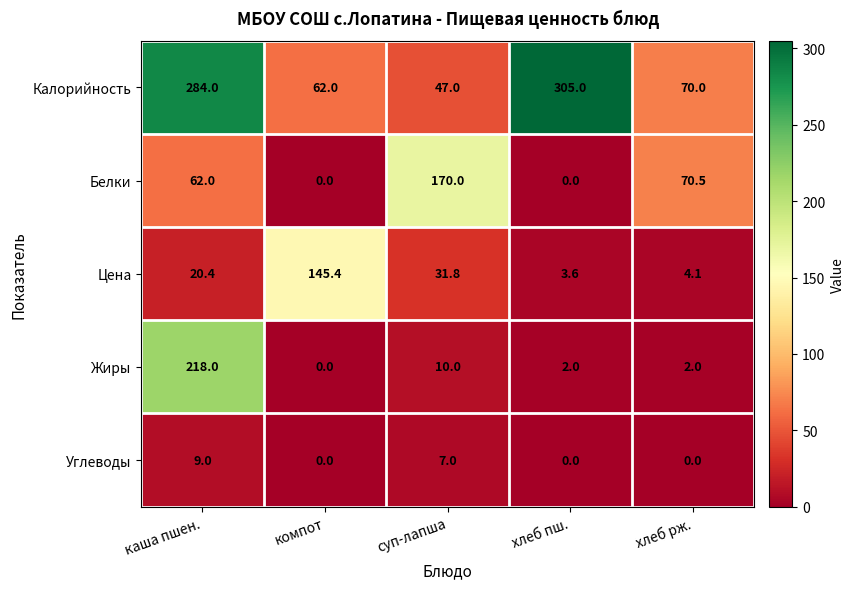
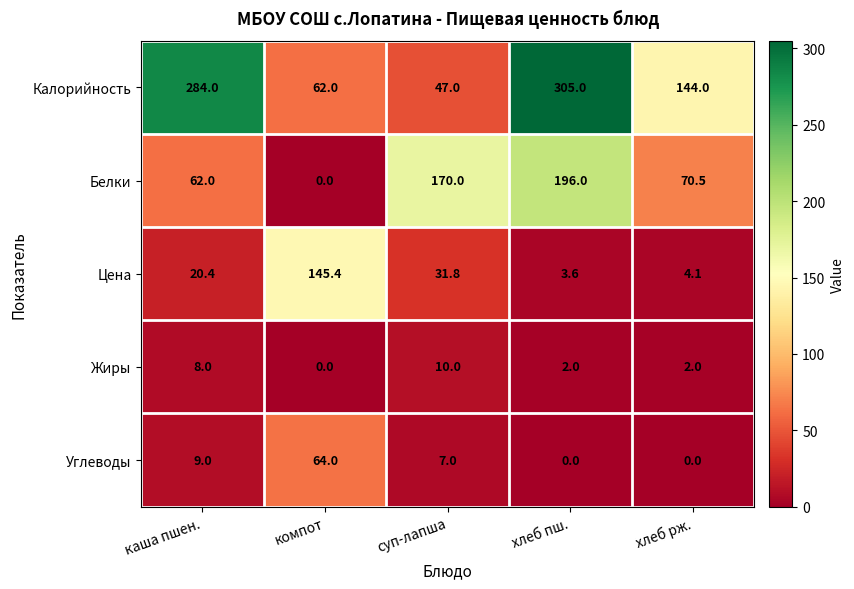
  {
    "Калорийность": {
      "каша пшен.": 284.0,
      "компот": 62.0,
      "суп-лапша": 47.0,
      "хлеб пш.": 305.0,
-     "хлеб рж.": 70.0
+     "хлеб рж.": 144.0
    },
    "Белки": {
      "каша пшен.": 62.0,
      "компот": 0.0,
      "суп-лапша": 170.0,
-     "хлеб пш.": 0.0,
+     "хлеб пш.": 196.0,
      "хлеб рж.": 70.5
    },
    "Цена": {
      "каша пшен.": 20.4,
      "компот": 145.4,
      "суп-лапша": 31.8,
      "хлеб пш.": 3.6,
      "хлеб рж.": 4.1
    },
    "Жиры": {
-     "каша пшен.": 218.0,
+     "каша пшен.": 8.0,
      "компот": 0.0,
      "суп-лапша": 10.0,
      "хлеб пш.": 2.0,
      "хлеб рж.": 2.0
    },
    "Углеводы": {
      "каша пшен.": 9.0,
-     "компот": 0.0,
+     "компот": 64.0,
      "суп-лапша": 7.0,
      "хлеб пш.": 0.0,
      "хлеб рж.": 0.0
    }
  }
